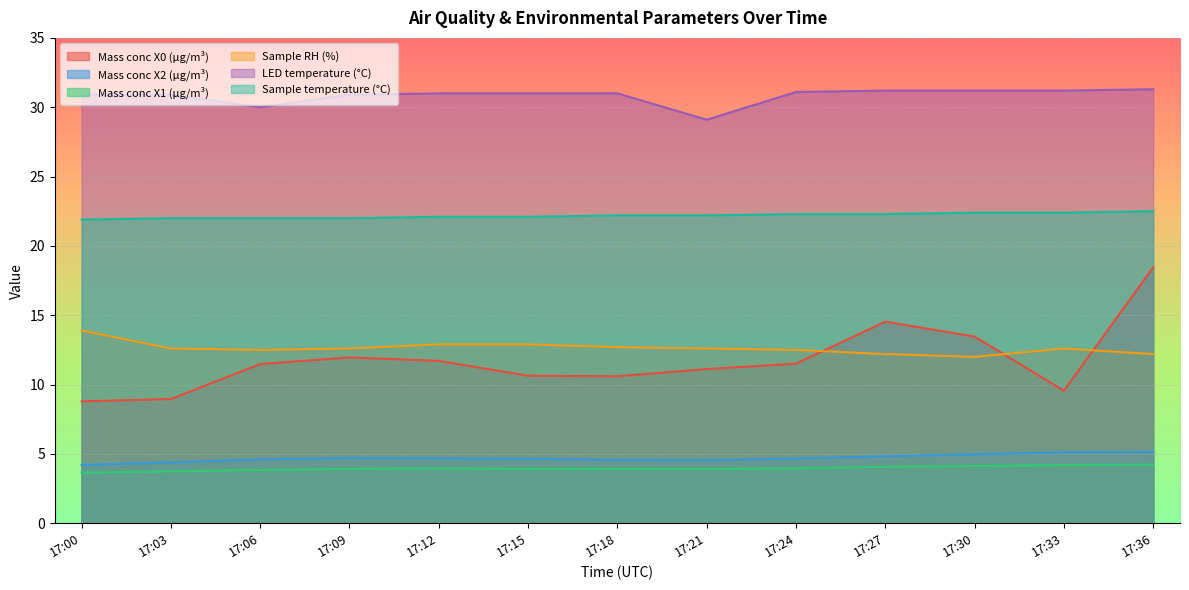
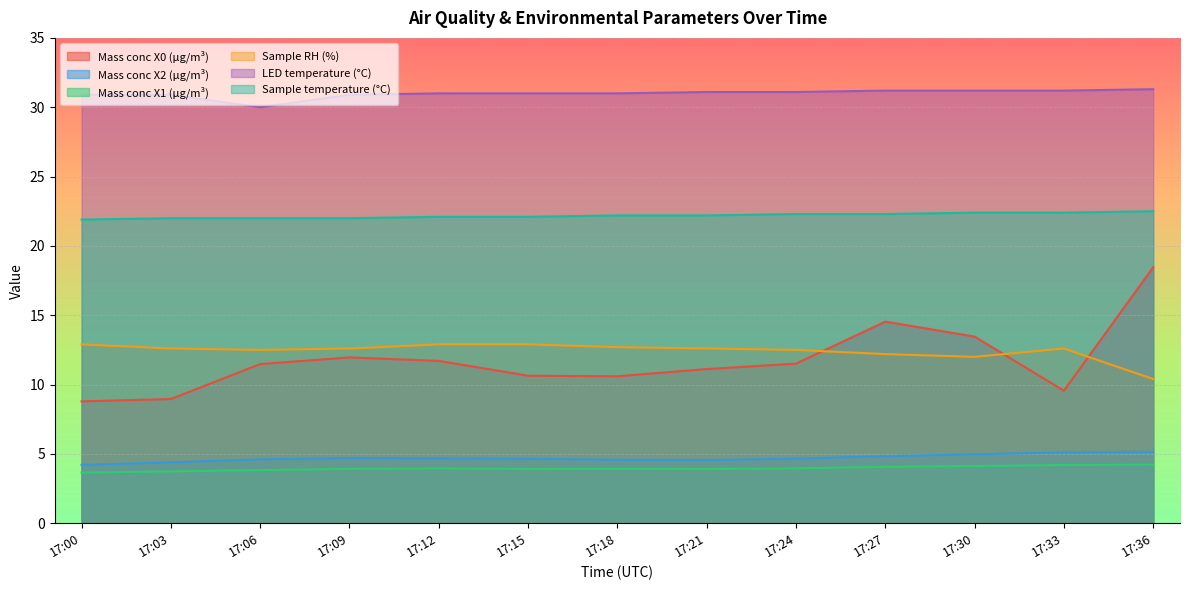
  {
    "Mass conc X0 (μg/m³)": {
      "17:00": 8.8,
      "17:03": 9.0,
      "17:06": 11.5,
      "17:09": 12.0,
      "17:12": 11.7,
      "17:15": 10.6,
      "17:18": 10.6,
      "17:21": 11.1,
      "17:24": 11.5,
      "17:27": 14.5,
      "17:30": 13.5,
      "17:33": 9.6,
      "17:36": 18.5
    },
    "Sample RH (%)": {
-     "17:00": 13.9,
+     "17:00": 12.9,
      "17:03": 12.6,
      "17:06": 12.5,
      "17:09": 12.6,
      "17:12": 12.9,
      "17:15": 12.9,
      "17:18": 12.7,
      "17:21": 12.6,
      "17:24": 12.5,
      "17:27": 12.2,
      "17:30": 12.0,
      "17:33": 12.6,
-     "17:36": 12.2
+     "17:36": 10.4
    },
    "LED temperature (°C)": {
      "17:06": 30.0,
      "17:12": 31.0,
      "17:15": 31.0,
      "17:18": 31.0,
-     "17:21": 29.1,
+     "17:21": 31.1,
      "17:24": 31.1,
      "17:27": 31.2,
      "17:30": 31.2,
      "17:33": 31.2,
      "17:36": 31.3
    }
  }
